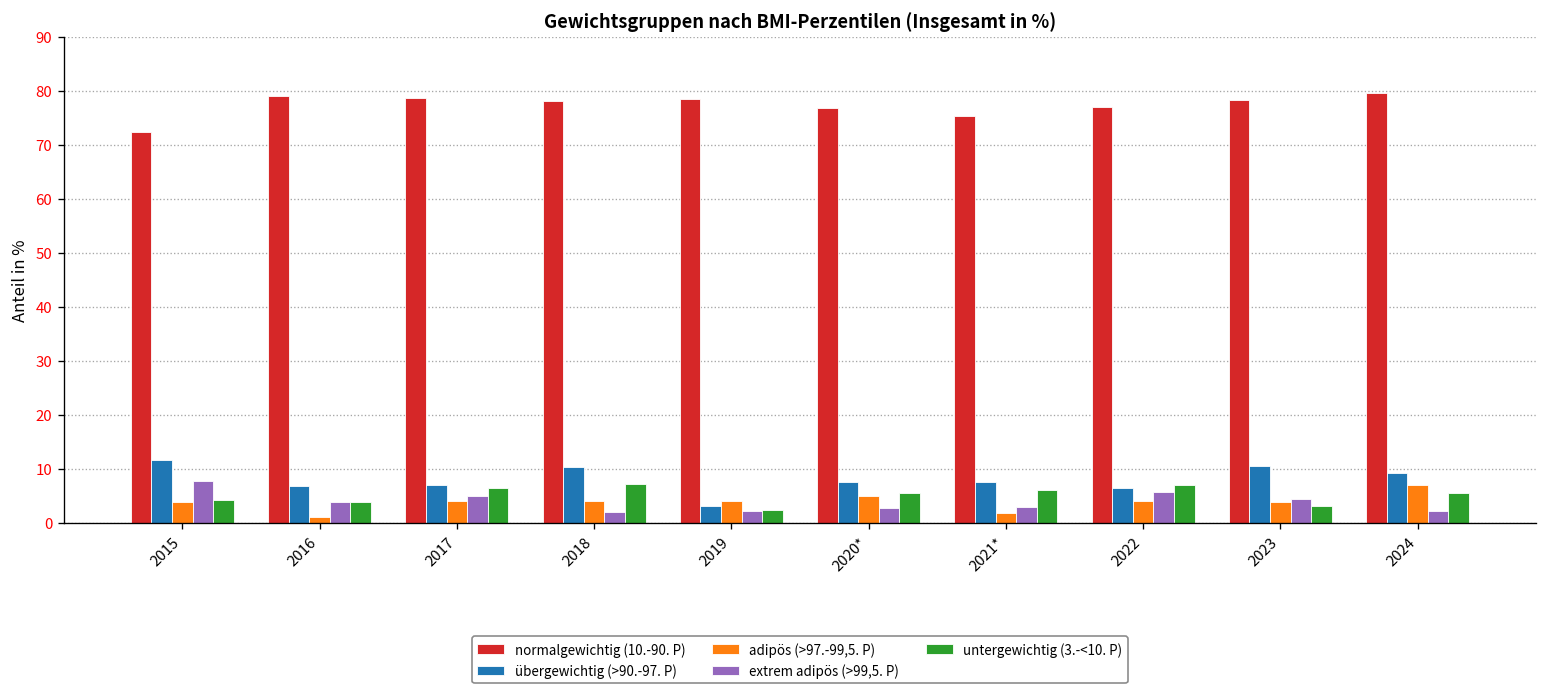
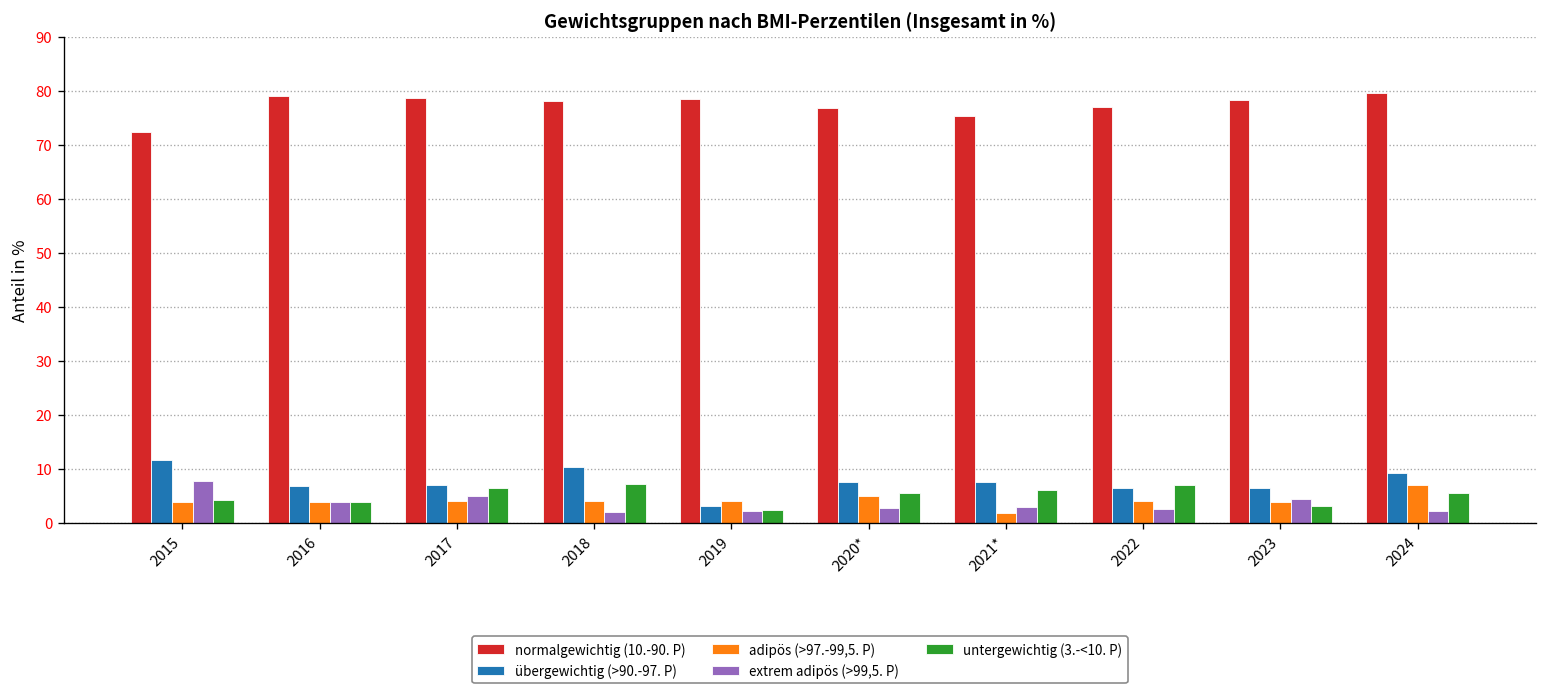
  {
    "normalgewichtig (10.-90. P)": {
      "2015": 72,
      "2016": 79,
      "2017": 79,
      "2018": 78,
      "2019": 78,
      "2020*": 77,
      "2021*": 75,
      "2022": 77,
      "2023": 78,
      "2024": 80
    },
    "übergewichtig (>90.-97. P)": {
      "2015": 12,
      "2016": 7,
      "2017": 7,
      "2018": 10,
      "2019": 3,
      "2020*": 8,
      "2021*": 8,
      "2022": 6,
-     "2023": 11,
+     "2023": 7,
      "2024": 9
    },
    "adipös (>97.-99,5. P)": {
      "2015": 4,
-     "2016": 1,
+     "2016": 4,
      "2017": 4,
      "2018": 4,
      "2019": 4,
      "2020*": 5,
      "2021*": 2,
      "2022": 4,
      "2023": 4,
      "2024": 7
    },
    "extrem adipös (>99,5. P)": {
      "2015": 8,
      "2016": 4,
      "2017": 5,
      "2018": 2,
      "2019": 2,
      "2020*": 3,
      "2021*": 3,
-     "2022": 6,
+     "2022": 3,
      "2023": 4,
      "2024": 2
    },
    "untergewichtig (3.-<10. P)": {
      "2015": 4,
      "2016": 4,
      "2017": 7,
      "2018": 7,
      "2019": 2,
      "2020*": 6,
      "2021*": 6,
      "2022": 7,
      "2023": 3,
      "2024": 6
    }
  }
